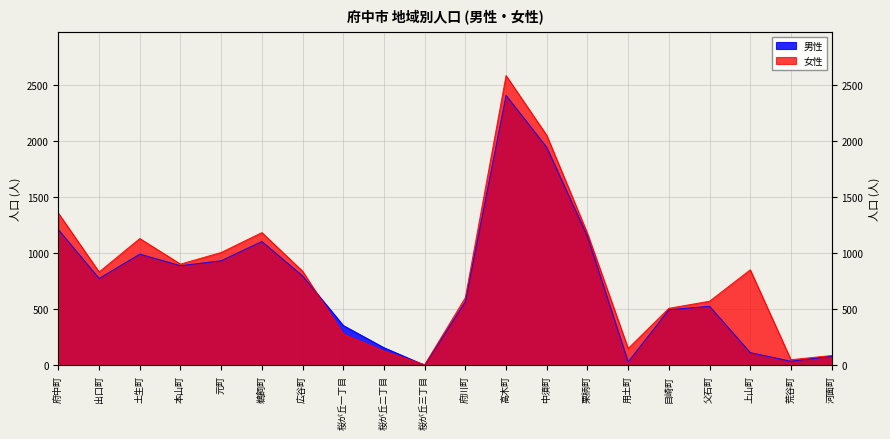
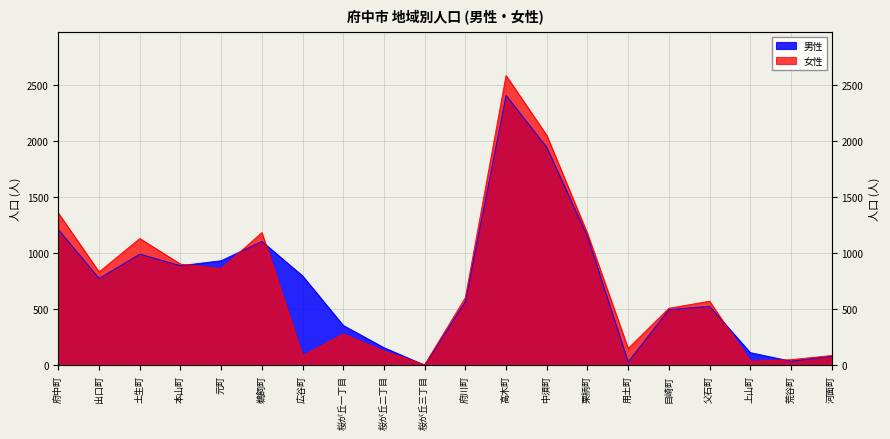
  {
    "男性": {
      "府中町": 1210,
      "出口町": 770,
      "土生町": 990,
      "元町": 930,
      "鵜飼町": 1100,
      "広谷町": 800,
      "桜が丘一丁目": 360,
      "桜が丘二丁目": 160,
      "府川町": 570,
      "高木町": 2410,
      "中須町": 1940,
      "栗柄町": 1150,
      "用土町": 30,
      "父石町": 530,
      "上山町": 110
    },
    "女性": {
      "府中町": 1360,
      "出口町": 830,
      "土生町": 1130,
-     "元町": 1010,
+     "元町": 860,
      "鵜飼町": 1180,
-     "広谷町": 840,
+     "広谷町": 80,
      "桜が丘一丁目": 280,
      "桜が丘二丁目": 130,
      "府川町": 600,
      "高木町": 2580,
      "中須町": 2050,
      "栗柄町": 1180,
      "用土町": 150,
      "父石町": 570,
-     "上山町": 850
+     "上山町": 40
    }
  }
